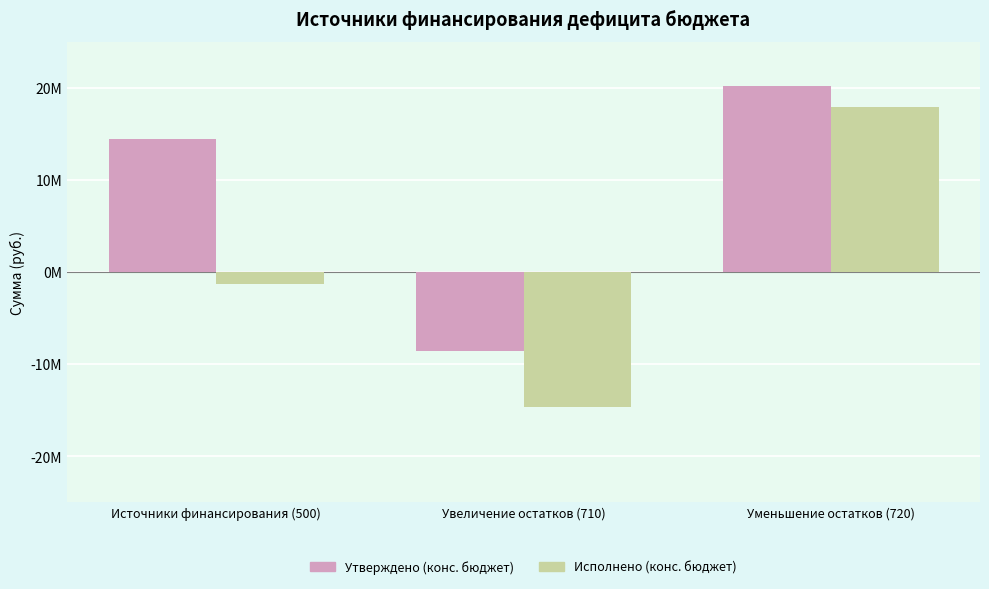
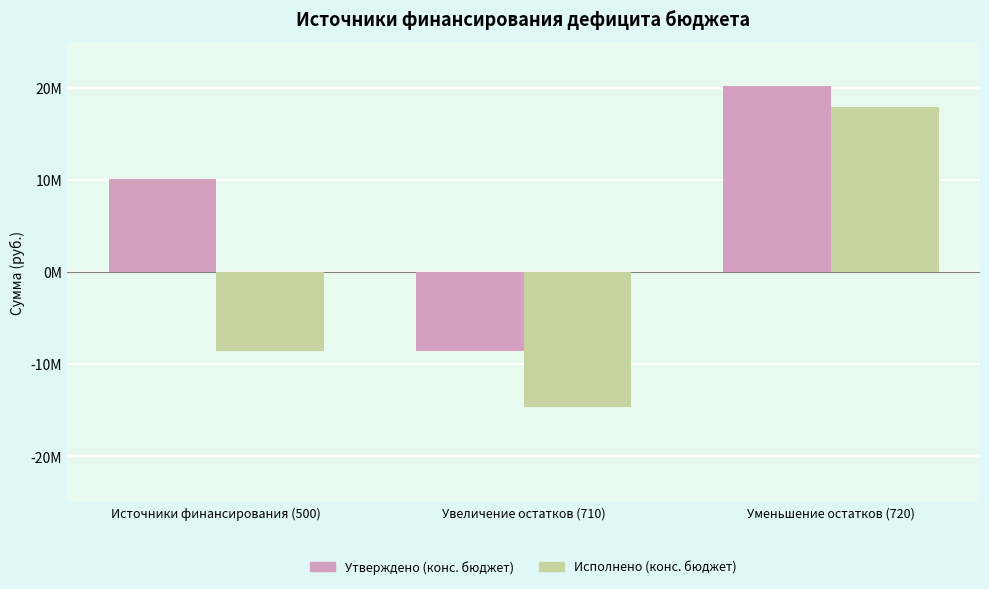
  {
    "Утверждено (конс. бюджет)": {
-     "Источники финансирования (500)": 14000000,
+     "Источники финансирования (500)": 10000000,
      "Увеличение остатков (710)": -9000000,
      "Уменьшение остатков (720)": 20000000
    },
    "Исполнено (конс. бюджет)": {
-     "Источники финансирования (500)": -1000000,
+     "Источники финансирования (500)": -9000000,
      "Увеличение остатков (710)": -15000000,
      "Уменьшение остатков (720)": 18000000
    }
  }
